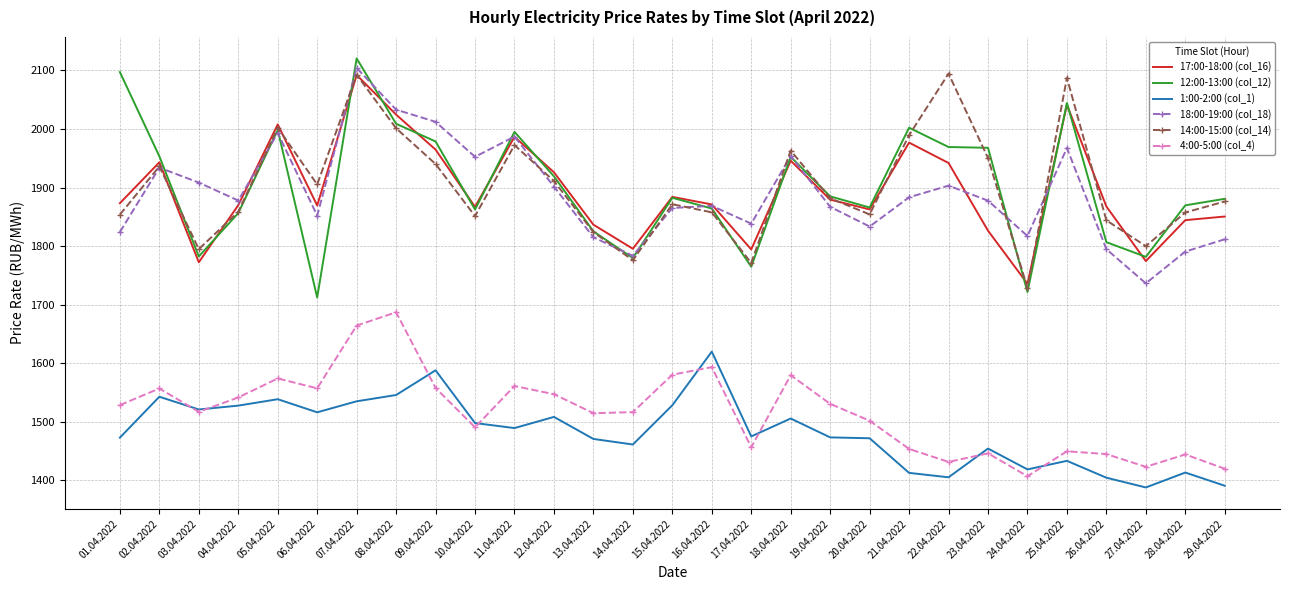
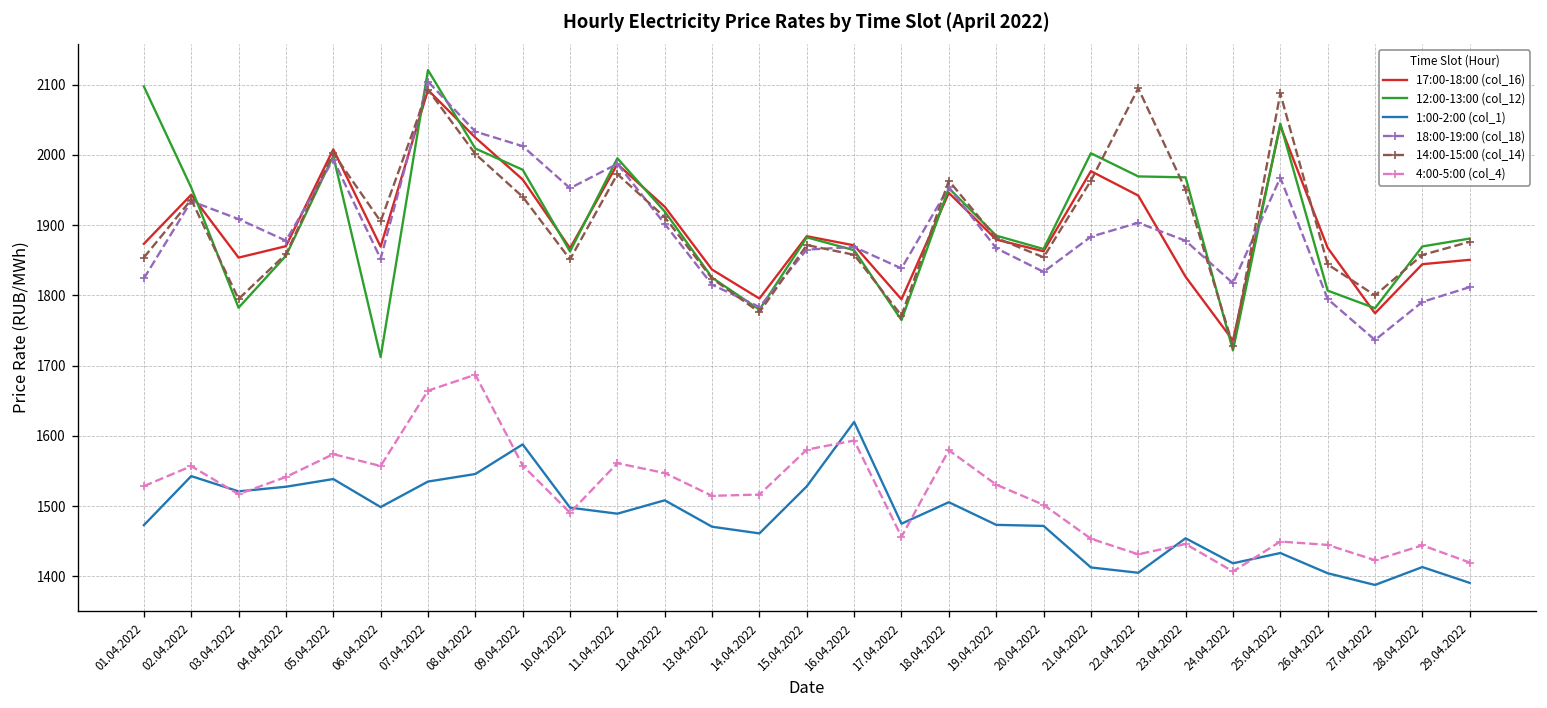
  {
    "17:00-18:00 (col_16)": {
      "01.04.2022": 1870,
      "02.04.2022": 1940,
-     "03.04.2022": 1770,
+     "03.04.2022": 1850,
      "04.04.2022": 1870,
      "05.04.2022": 2010,
      "06.04.2022": 1870,
      "08.04.2022": 2020,
      "09.04.2022": 1960,
      "10.04.2022": 1870,
      "12.04.2022": 1930,
      "13.04.2022": 1840,
      "14.04.2022": 1800,
      "17.04.2022": 1790,
      "18.04.2022": 1950,
      "21.04.2022": 1980,
      "22.04.2022": 1940,
      "23.04.2022": 1830,
      "24.04.2022": 1740,
      "26.04.2022": 1870,
      "27.04.2022": 1770,
      "28.04.2022": 1840,
      "29.04.2022": 1850
    },
    "12:00-13:00 (col_12)": {
      "01.04.2022": 2100,
      "02.04.2022": 1950,
      "03.04.2022": 1780,
      "06.04.2022": 1710,
      "07.04.2022": 2120,
      "08.04.2022": 2010,
      "09.04.2022": 1980,
      "10.04.2022": 1860,
      "11.04.2022": 2000,
      "12.04.2022": 1920,
      "16.04.2022": 1860,
      "17.04.2022": 1760,
      "21.04.2022": 2000,
      "22.04.2022": 1970,
      "23.04.2022": 1970,
      "24.04.2022": 1720,
      "26.04.2022": 1810,
      "27.04.2022": 1780,
      "28.04.2022": 1870,
      "29.04.2022": 1880
    },
    "1:00-2:00 (col_1)": {
      "01.04.2022": 1470,
      "02.04.2022": 1540,
      "04.04.2022": 1530,
      "05.04.2022": 1540,
-     "06.04.2022": 1520,
+     "06.04.2022": 1500,
      "07.04.2022": 1530,
      "08.04.2022": 1550,
      "09.04.2022": 1590,
      "10.04.2022": 1500,
      "11.04.2022": 1490,
      "12.04.2022": 1510,
      "13.04.2022": 1470,
      "14.04.2022": 1460,
      "15.04.2022": 1530,
      "16.04.2022": 1620,
      "17.04.2022": 1470,
      "18.04.2022": 1510,
      "19.04.2022": 1470,
      "20.04.2022": 1470,
      "21.04.2022": 1410,
      "22.04.2022": 1400,
      "23.04.2022": 1450,
      "24.04.2022": 1420,
      "25.04.2022": 1430,
      "26.04.2022": 1400,
      "27.04.2022": 1390,
      "28.04.2022": 1410,
      "29.04.2022": 1390
    },
    "18:00-19:00 (col_18)": {
      "01.04.2022": 1820,
      "03.04.2022": 1910,
      "04.04.2022": 1880,
      "05.04.2022": 1990,
      "06.04.2022": 1850,
      "07.04.2022": 2100,
      "08.04.2022": 2030,
      "09.04.2022": 2010,
      "10.04.2022": 1950,
      "12.04.2022": 1900,
      "13.04.2022": 1820,
      "15.04.2022": 1860,
      "17.04.2022": 1840,
      "19.04.2022": 1870,
      "20.04.2022": 1830,
      "21.04.2022": 1880,
      "22.04.2022": 1900,
      "23.04.2022": 1880,
      "24.04.2022": 1820,
      "25.04.2022": 1970,
      "26.04.2022": 1790,
      "27.04.2022": 1740,
      "28.04.2022": 1790,
      "29.04.2022": 1810
    },
    "14:00-15:00 (col_14)": {
      "01.04.2022": 1850,
      "03.04.2022": 1790,
      "06.04.2022": 1910,
      "08.04.2022": 2000,
      "09.04.2022": 1940,
      "10.04.2022": 1850,
      "11.04.2022": 1970,
      "12.04.2022": 1910,
      "15.04.2022": 1870,
      "16.04.2022": 1860,
      "17.04.2022": 1770,
      "18.04.2022": 1960,
      "20.04.2022": 1850,
-     "21.04.2022": 1990,
+     "21.04.2022": 1960,
      "22.04.2022": 2090,
      "23.04.2022": 1950,
      "24.04.2022": 1730,
      "25.04.2022": 2090,
      "26.04.2022": 1840,
      "27.04.2022": 1800,
      "28.04.2022": 1860,
      "29.04.2022": 1880
    },
    "4:00-5:00 (col_4)": {
      "01.04.2022": 1530,
      "02.04.2022": 1560,
      "04.04.2022": 1540,
      "05.04.2022": 1570,
      "06.04.2022": 1560,
      "07.04.2022": 1660,
      "08.04.2022": 1690,
      "09.04.2022": 1560,
      "10.04.2022": 1490,
      "11.04.2022": 1560,
      "12.04.2022": 1550,
      "13.04.2022": 1510,
      "14.04.2022": 1520,
      "15.04.2022": 1580,
      "16.04.2022": 1590,
      "17.04.2022": 1460,
      "18.04.2022": 1580,
      "19.04.2022": 1530,
      "20.04.2022": 1500,
      "21.04.2022": 1450,
      "22.04.2022": 1430,
      "23.04.2022": 1450,
      "24.04.2022": 1410,
      "25.04.2022": 1450,
      "26.04.2022": 1440,
      "27.04.2022": 1420,
      "28.04.2022": 1440,
      "29.04.2022": 1420
    }
  }
